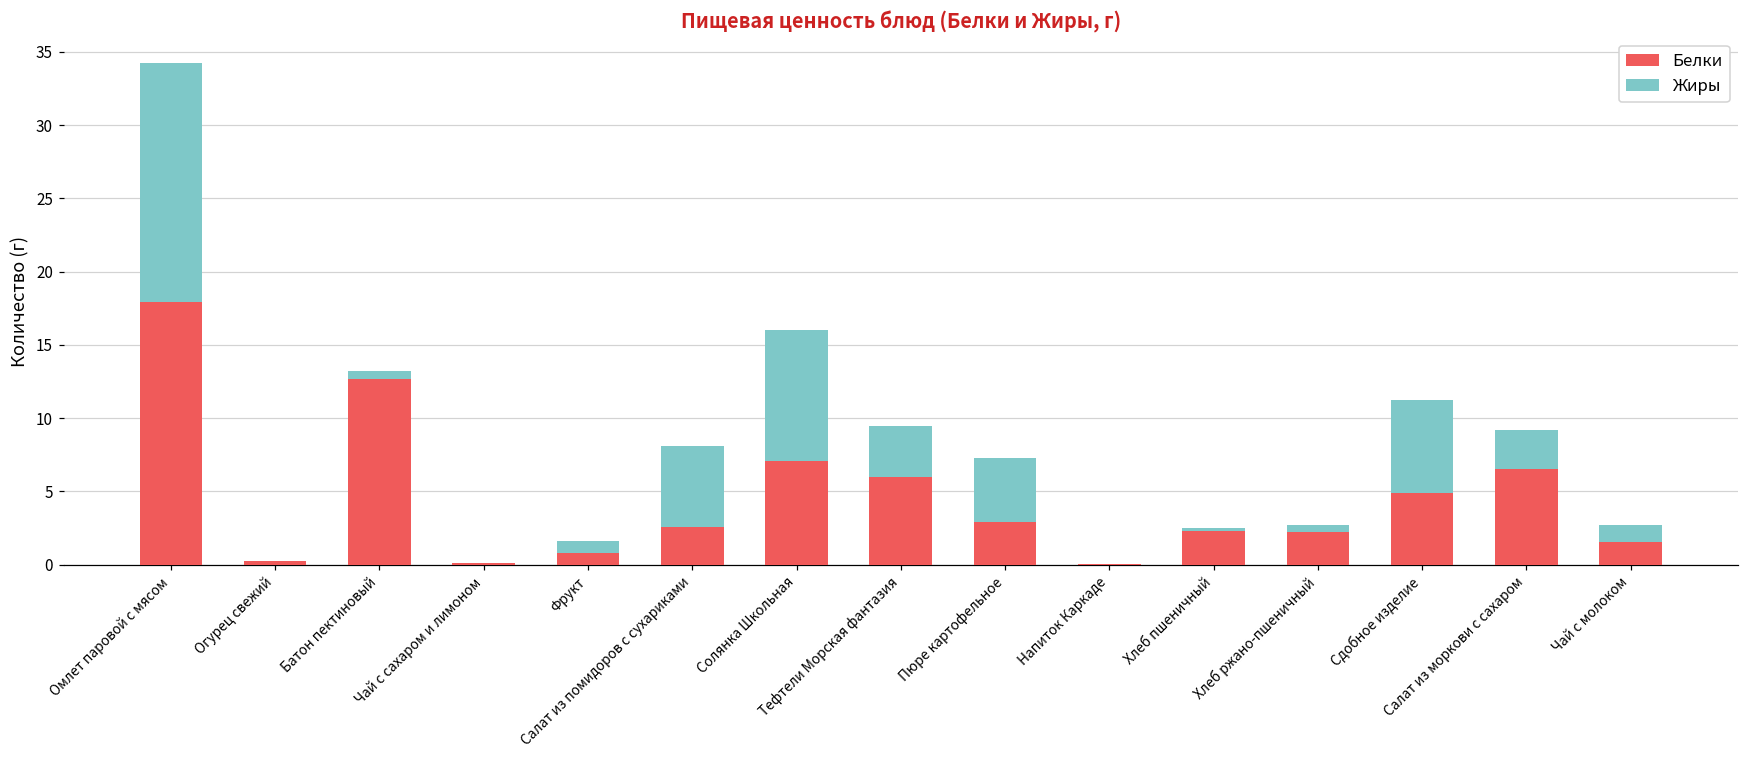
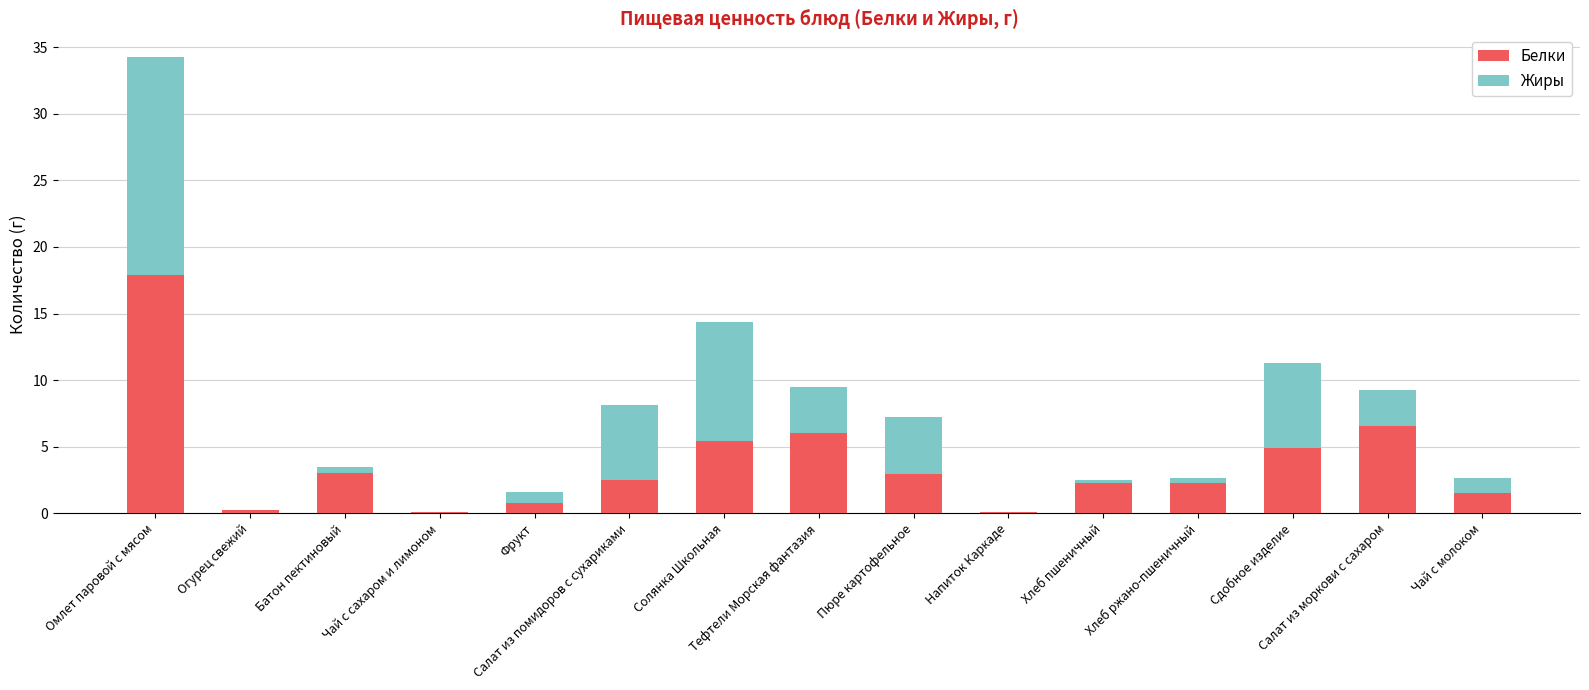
  {
    "Белки": {
      "Омлет паровой с мясом": 17.9,
      "Огурец свежий": 0.2,
-     "Батон пектиновый": 12.7,
+     "Батон пектиновый": 3.0,
      "Фрукт": 0.8,
      "Салат из помидоров с сухариками": 2.5,
-     "Солянка Школьная": 7.0,
+     "Солянка Школьная": 5.4,
      "Тефтели Морская фантазия": 6.0,
      "Пюре картофельное": 2.9,
      "Хлеб пшеничный": 2.3,
      "Хлеб ржано-пшеничный": 2.2,
      "Сдобное изделие": 4.9,
      "Салат из моркови с сахаром": 6.5,
      "Чай с молоком": 1.5
    },
    "Жиры": {
      "Омлет паровой с мясом": 16.4,
      "Батон пектиновый": 0.5,
      "Фрукт": 0.8,
      "Салат из помидоров с сухариками": 5.6,
      "Солянка Школьная": 9.0,
      "Тефтели Морская фантазия": 3.5,
      "Пюре картофельное": 4.3,
      "Напиток Каркаде": 0.0,
      "Хлеб пшеничный": 0.2,
      "Хлеб ржано-пшеничный": 0.4,
      "Сдобное изделие": 6.4,
      "Салат из моркови с сахаром": 2.7,
      "Чай с молоком": 1.1
    }
  }
